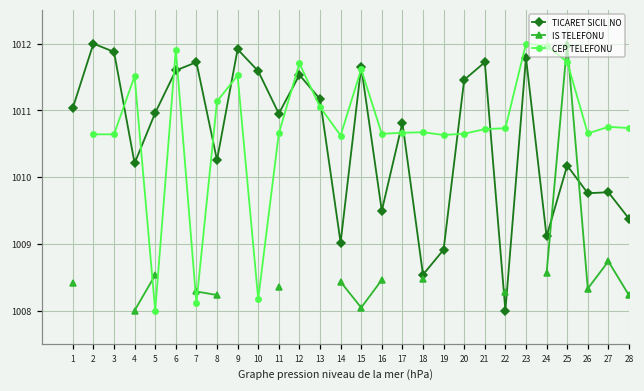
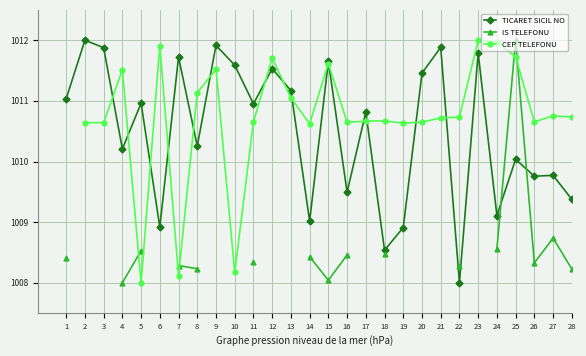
  {
    "TICARET SICIL NO": {
      "1": 1011.0,
      "2": 1012.0,
      "3": 1011.9,
      "4": 1010.2,
      "5": 1011.0,
-     "6": 1011.6,
+     "6": 1008.9,
      "7": 1011.7,
      "8": 1010.3,
      "9": 1011.9,
      "10": 1011.6,
      "11": 1011.0,
      "12": 1011.5,
      "13": 1011.2,
      "14": 1009.0,
      "16": 1009.5,
      "17": 1010.8,
      "18": 1008.5,
      "19": 1008.9,
      "20": 1011.5,
-     "21": 1011.7,
+     "21": 1011.9,
      "22": 1008.0,
      "23": 1011.8,
      "24": 1009.1,
-     "25": 1010.2,
+     "25": 1010.0,
      "26": 1009.8,
      "27": 1009.8,
      "28": 1009.4
    },
    "IS TELEFONU": {
      "1": 1008.4,
      "4": 1008.0,
      "5": 1008.5,
      "7": 1008.3,
      "8": 1008.2,
      "11": 1008.3,
      "14": 1008.4,
      "15": 1008.0,
      "16": 1008.5,
      "18": 1008.5,
      "22": 1008.3,
      "24": 1008.6,
      "26": 1008.3,
      "27": 1008.7,
      "28": 1008.2
    },
    "CEP TELEFONU": {
      "2": 1010.6,
      "3": 1010.6,
      "4": 1011.5,
      "5": 1008.0,
      "6": 1011.9,
      "7": 1008.1,
      "8": 1011.1,
      "9": 1011.5,
      "10": 1008.2,
      "11": 1010.7,
      "12": 1011.7,
      "13": 1011.1,
      "14": 1010.6,
      "16": 1010.6,
      "17": 1010.7,
      "18": 1010.7,
      "19": 1010.6,
      "20": 1010.7,
      "21": 1010.7,
      "22": 1010.7,
      "23": 1012.0,
      "25": 1011.7,
      "26": 1010.7,
      "27": 1010.8,
      "28": 1010.7
    }
  }
